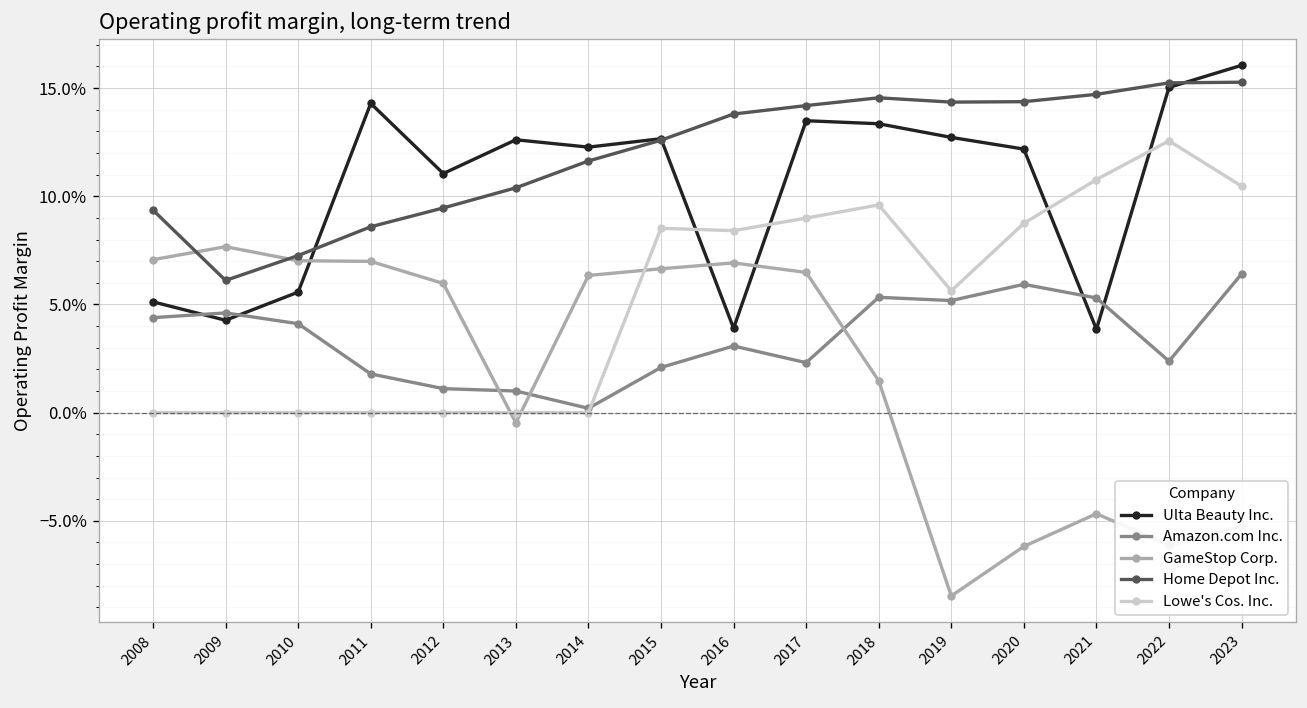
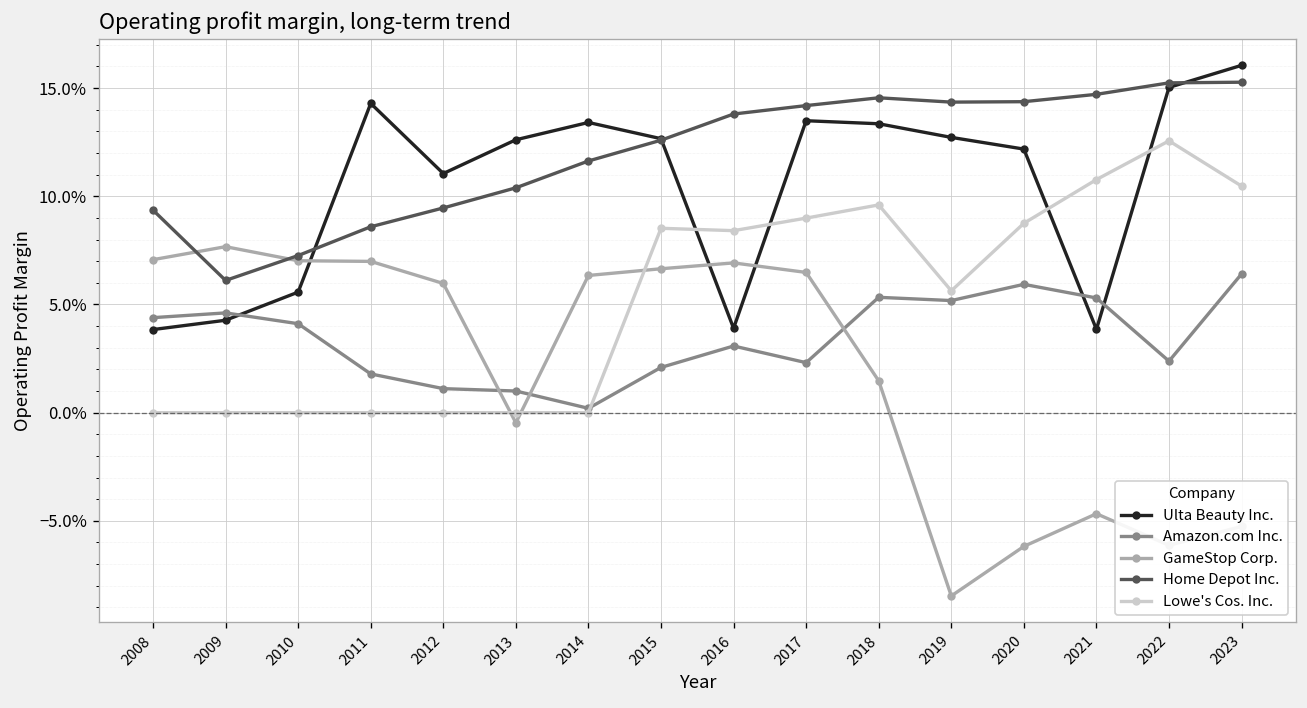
  {
    "Ulta Beauty Inc.": {
-     "2008": "5.1%",
+     "2008": "3.8%",
      "2009": "4.3%",
      "2010": "5.6%",
      "2011": "14.3%",
      "2012": "11.1%",
      "2013": "12.6%",
-     "2014": "12.3%",
+     "2014": "13.4%",
      "2016": "3.9%",
      "2017": "13.5%",
      "2018": "13.4%",
      "2019": "12.7%",
      "2020": "12.2%",
      "2021": "3.9%",
      "2022": "15.0%",
      "2023": "16.1%"
    },
    "Home Depot Inc.": {
      "2008": "9.4%",
      "2009": "6.1%",
      "2010": "7.3%",
      "2011": "8.6%",
      "2012": "9.5%",
      "2013": "10.4%",
      "2014": "11.6%",
      "2016": "13.8%",
      "2017": "14.2%",
      "2018": "14.5%",
      "2019": "14.4%",
      "2020": "14.4%",
      "2021": "14.7%",
      "2022": "15.2%",
      "2023": "15.3%"
    }
  }
